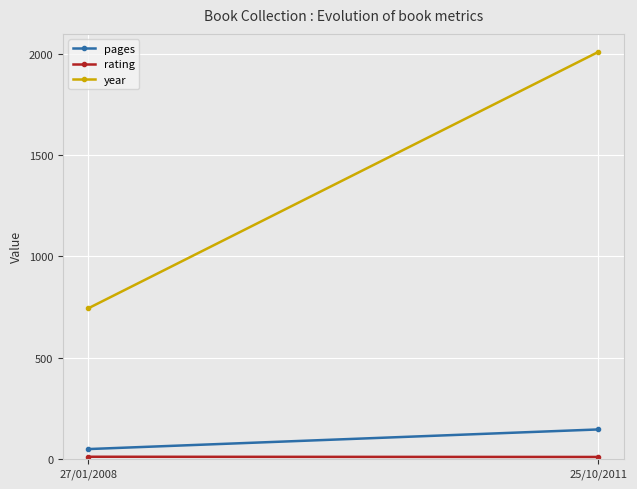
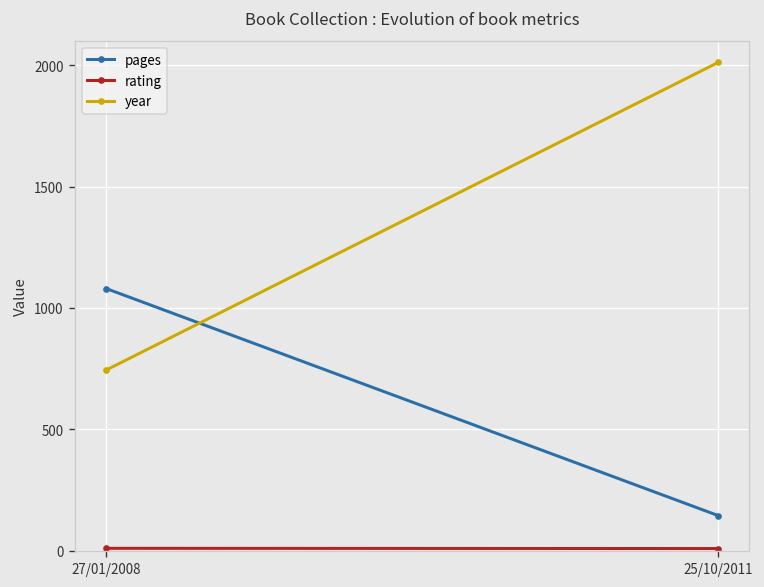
  {
    "pages": {
-     "27/01/2008": 50,
+     "27/01/2008": 1080,
      "25/10/2011": 150
    },
    "rating": {
      "27/01/2008": 10,
      "25/10/2011": 10
    },
    "year": {
      "27/01/2008": 740,
      "25/10/2011": 2010
    }
  }
